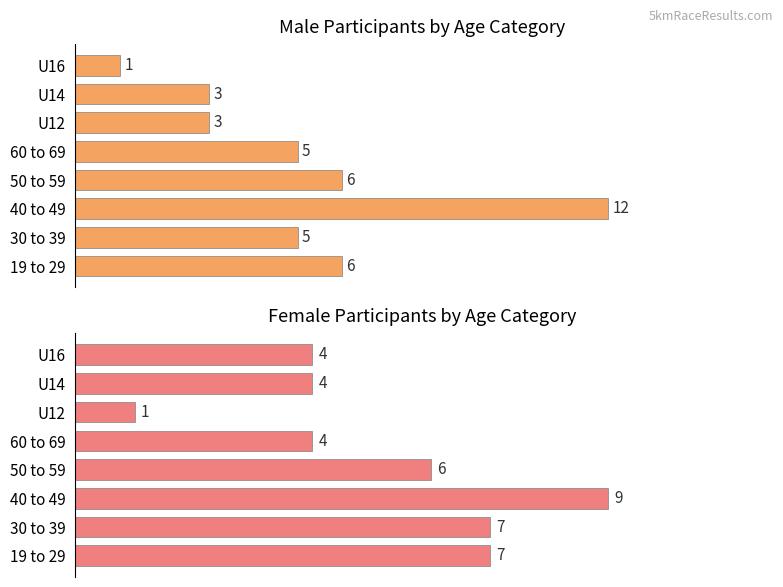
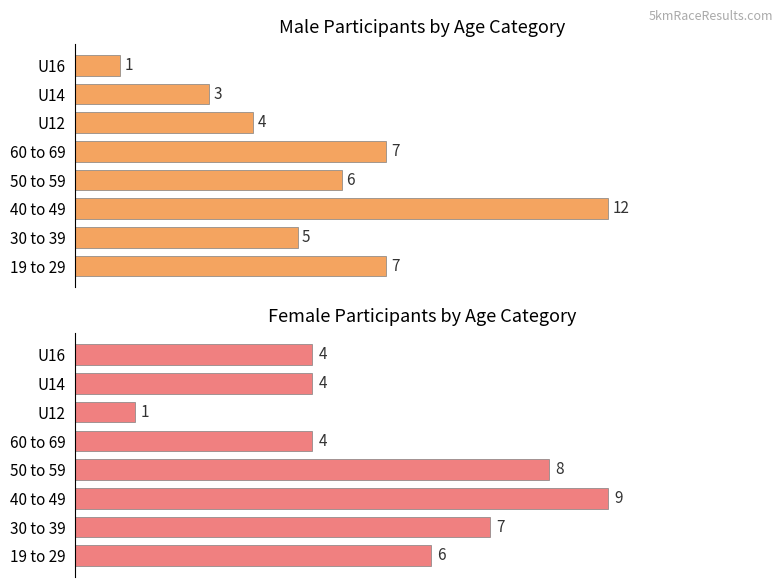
  {
    "Male Participants by Age Category": {
      "U16": 1,
      "U14": 3,
-     "U12": 3,
-     "60 to 69": 5,
+     "U12": 4,
+     "60 to 69": 7,
      "50 to 59": 6,
      "40 to 49": 12,
      "30 to 39": 5,
-     "19 to 29": 6
+     "19 to 29": 7
    },
    "Female Participants by Age Category": {
      "U16": 4,
      "U14": 4,
      "U12": 1,
      "60 to 69": 4,
-     "50 to 59": 6,
+     "50 to 59": 8,
      "40 to 49": 9,
      "30 to 39": 7,
-     "19 to 29": 7
+     "19 to 29": 6
    }
  }
